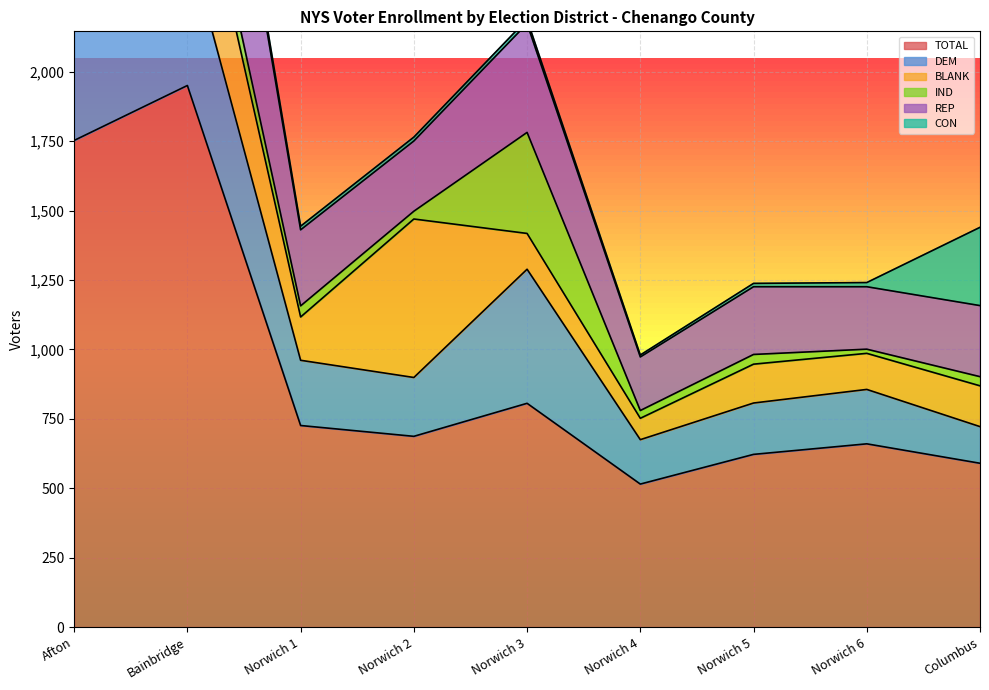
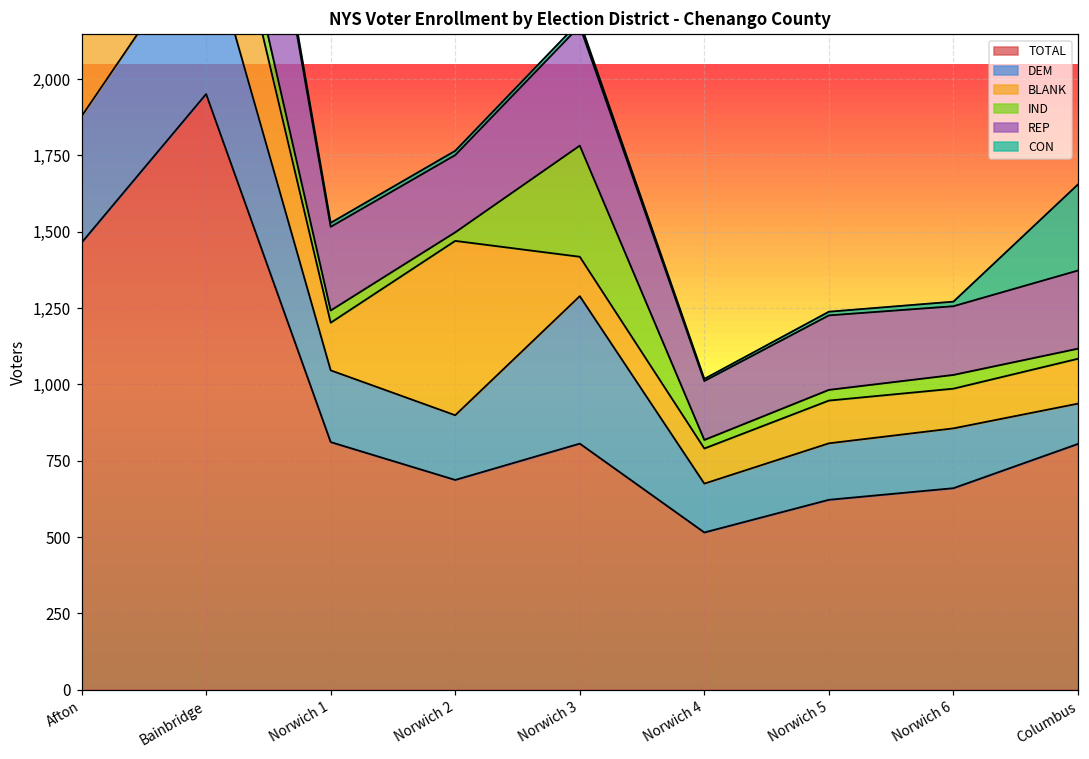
  {
    "TOTAL": {
-     "Afton": "1,750",
+     "Afton": "1,460",
      "Bainbridge": "1,950",
-     "Norwich 1": "730",
+     "Norwich 1": "810",
      "Norwich 2": "690",
      "Norwich 3": "810",
      "Norwich 4": "520",
      "Norwich 5": "620",
      "Norwich 6": "660",
-     "Columbus": "590"
+     "Columbus": "810"
    },
    "DEM": {
      "Norwich 1": "240",
      "Norwich 2": "210",
      "Norwich 3": "480",
      "Norwich 4": "160",
      "Norwich 5": "190",
      "Norwich 6": "200",
      "Columbus": "130"
    },
    "BLANK": {
      "Norwich 1": "160",
      "Norwich 2": "570",
      "Norwich 3": "130",
-     "Norwich 4": "80",
+     "Norwich 4": "120",
      "Norwich 5": "140",
      "Norwich 6": "130",
      "Columbus": "150"
    },
    "IND": {
      "Norwich 1": "40",
      "Norwich 2": "30",
      "Norwich 3": "360",
      "Norwich 4": "30",
      "Norwich 5": "40",
-     "Norwich 6": "20",
+     "Norwich 6": "50",
      "Columbus": "30"
    },
    "REP": {
      "Norwich 1": "270",
      "Norwich 2": "250",
      "Norwich 5": "240",
      "Norwich 6": "230",
      "Columbus": "260"
    },
    "CON": {
      "Norwich 1": "10",
      "Norwich 2": "10",
      "Norwich 5": "10",
      "Norwich 6": "20",
      "Columbus": "280"
    }
  }
